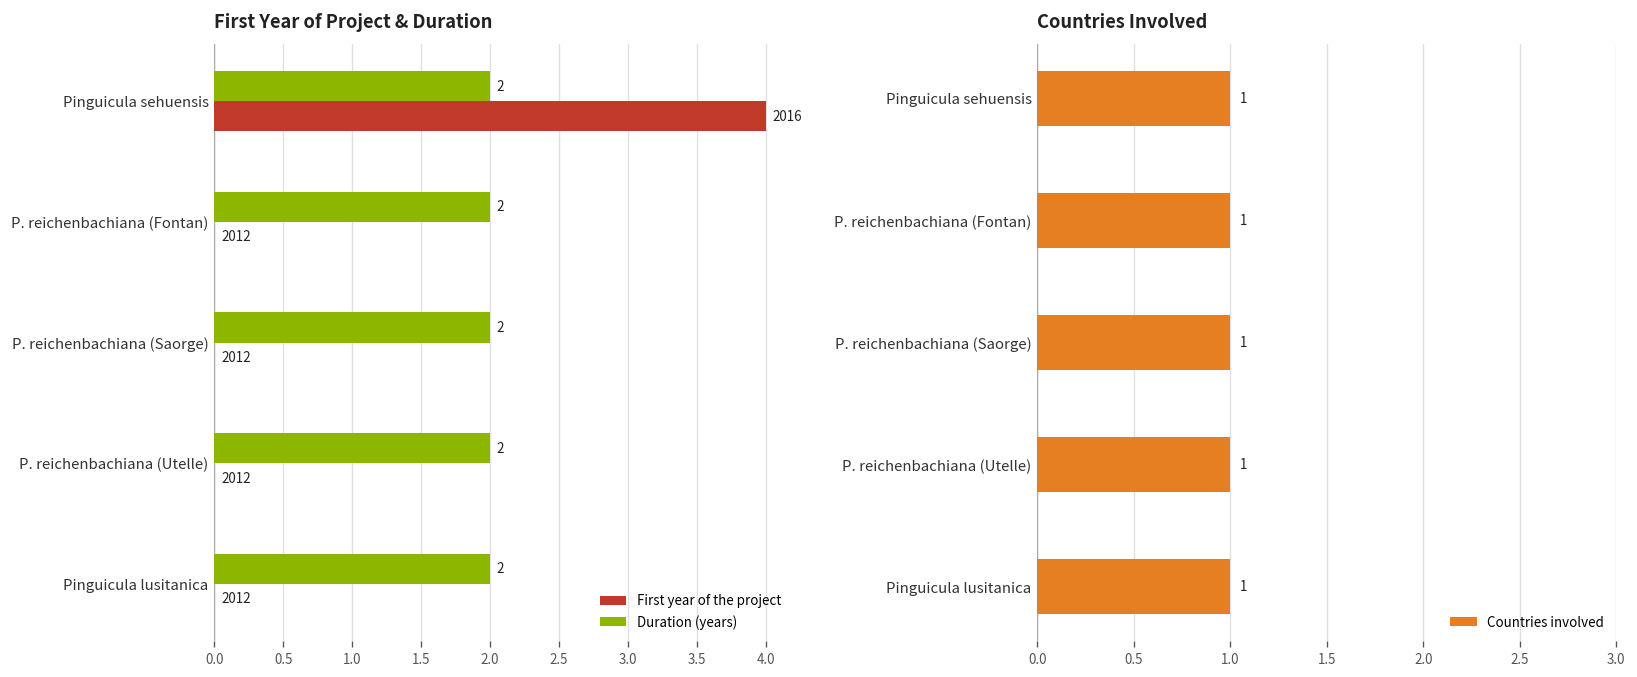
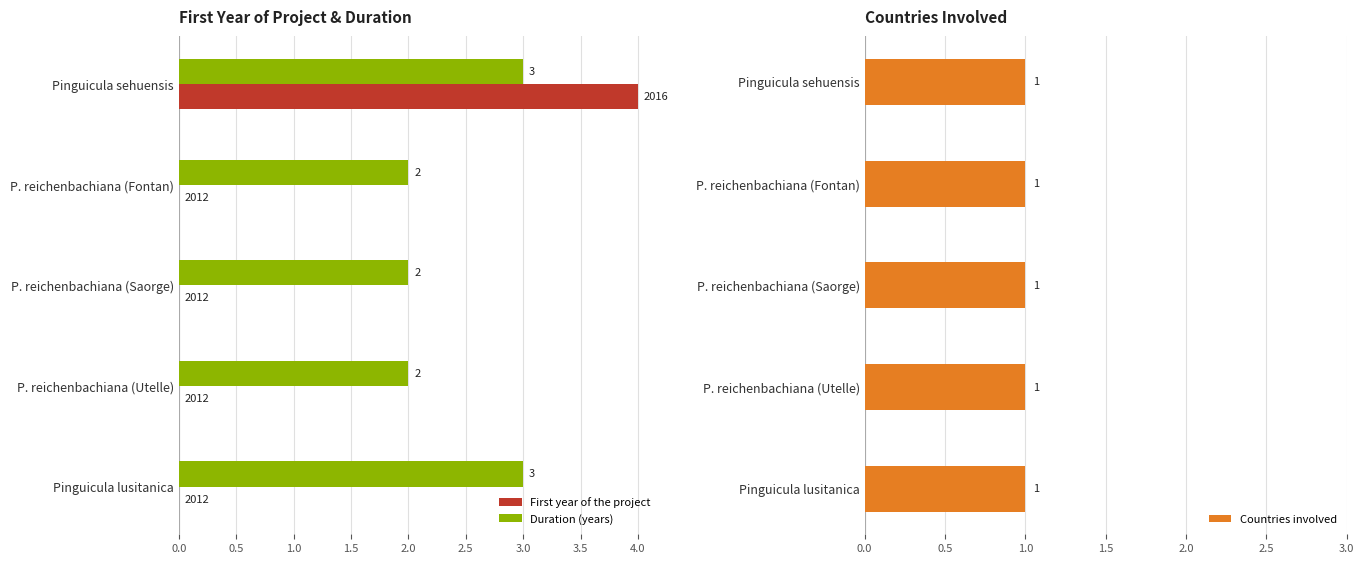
  {
    "First Year of Project & Duration": {
      "Duration (years)": {
-       "Pinguicula sehuensis": 2,
+       "Pinguicula sehuensis": 3,
        "P. reichenbachiana (Fontan)": 2,
        "P. reichenbachiana (Saorge)": 2,
        "P. reichenbachiana (Utelle)": 2,
-       "Pinguicula lusitanica": 2
+       "Pinguicula lusitanica": 3
      }
    },
    "Countries Involved": {
      "Pinguicula sehuensis": 1,
      "P. reichenbachiana (Fontan)": 1,
      "P. reichenbachiana (Saorge)": 1,
      "P. reichenbachiana (Utelle)": 1,
      "Pinguicula lusitanica": 1
    }
  }
